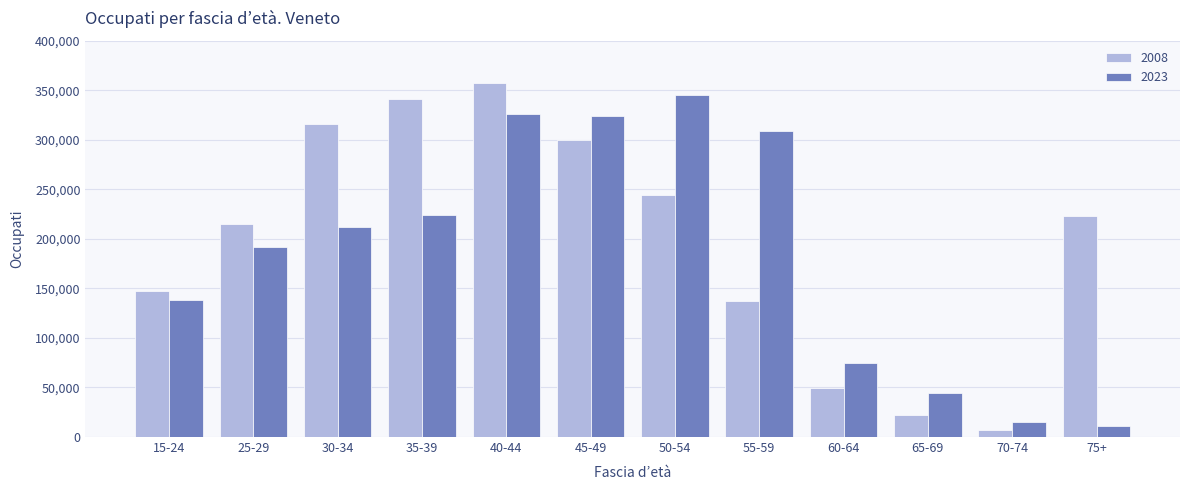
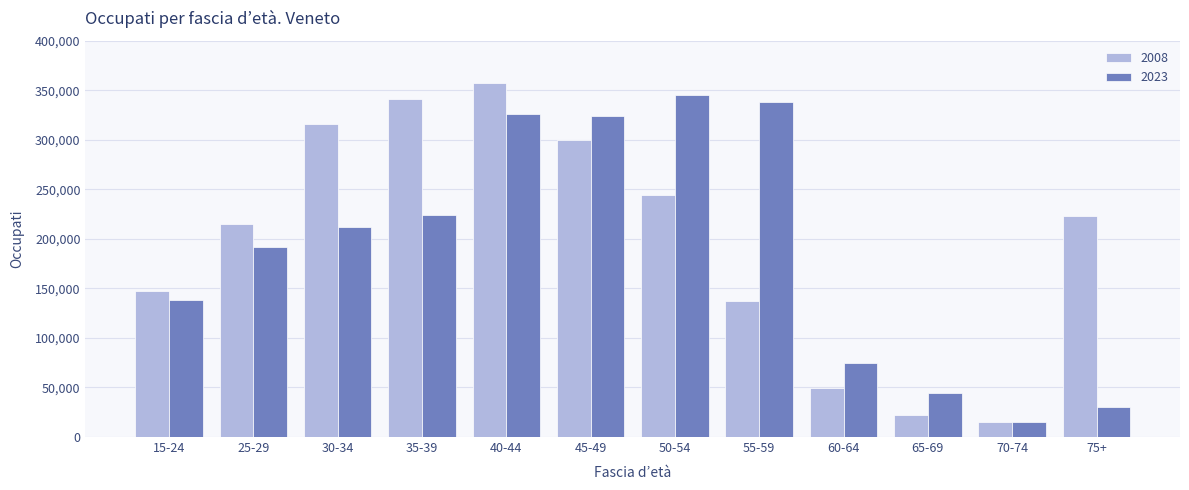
  {
    "2008": {
      "15-24": "150,000",
      "25-29": "210,000",
      "30-34": "320,000",
      "35-39": "340,000",
      "40-44": "360,000",
      "45-49": "300,000",
      "50-54": "240,000",
      "55-59": "140,000",
      "60-64": "50,000",
      "65-69": "20,000",
-     "70-74": "10,000",
+     "70-74": "20,000",
      "75+": "220,000"
    },
    "2023": {
      "15-24": "140,000",
      "25-29": "190,000",
      "30-34": "210,000",
      "35-39": "220,000",
      "40-44": "330,000",
      "45-49": "320,000",
      "50-54": "350,000",
-     "55-59": "310,000",
+     "55-59": "340,000",
      "60-64": "80,000",
      "65-69": "40,000",
      "70-74": "10,000",
-     "75+": "10,000"
+     "75+": "30,000"
    }
  }
